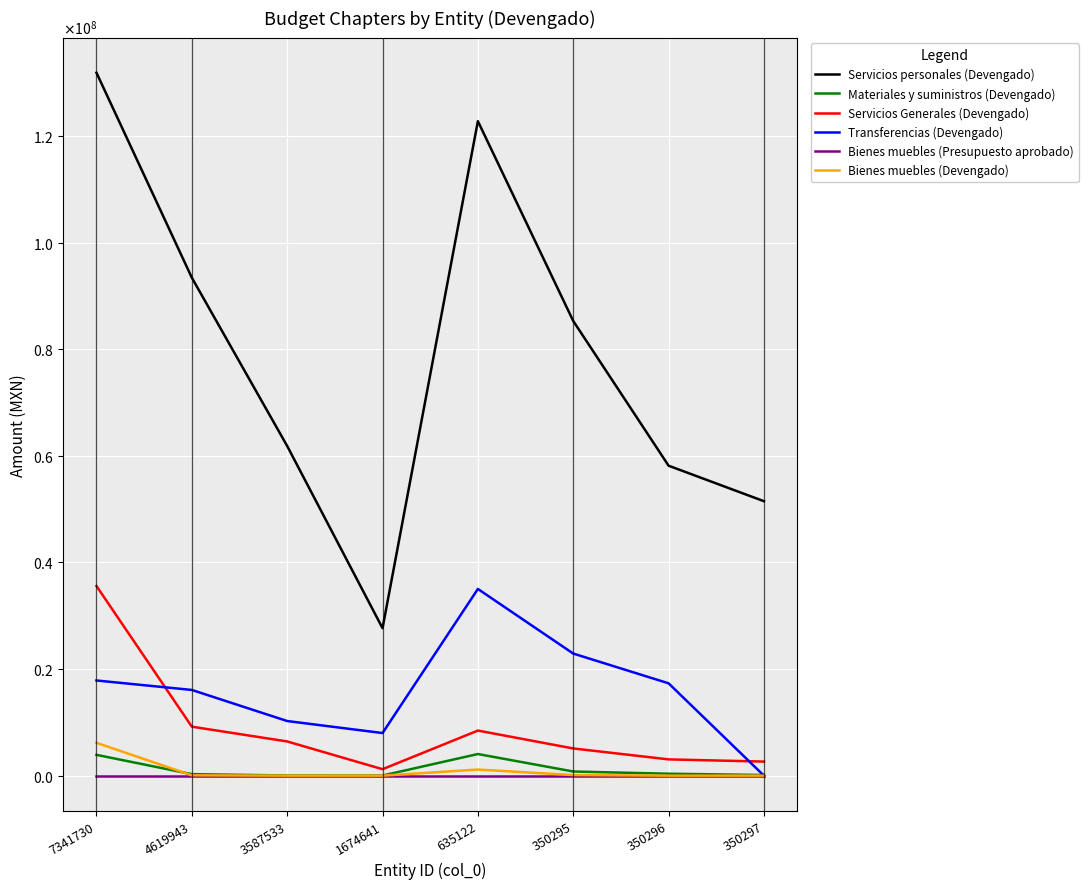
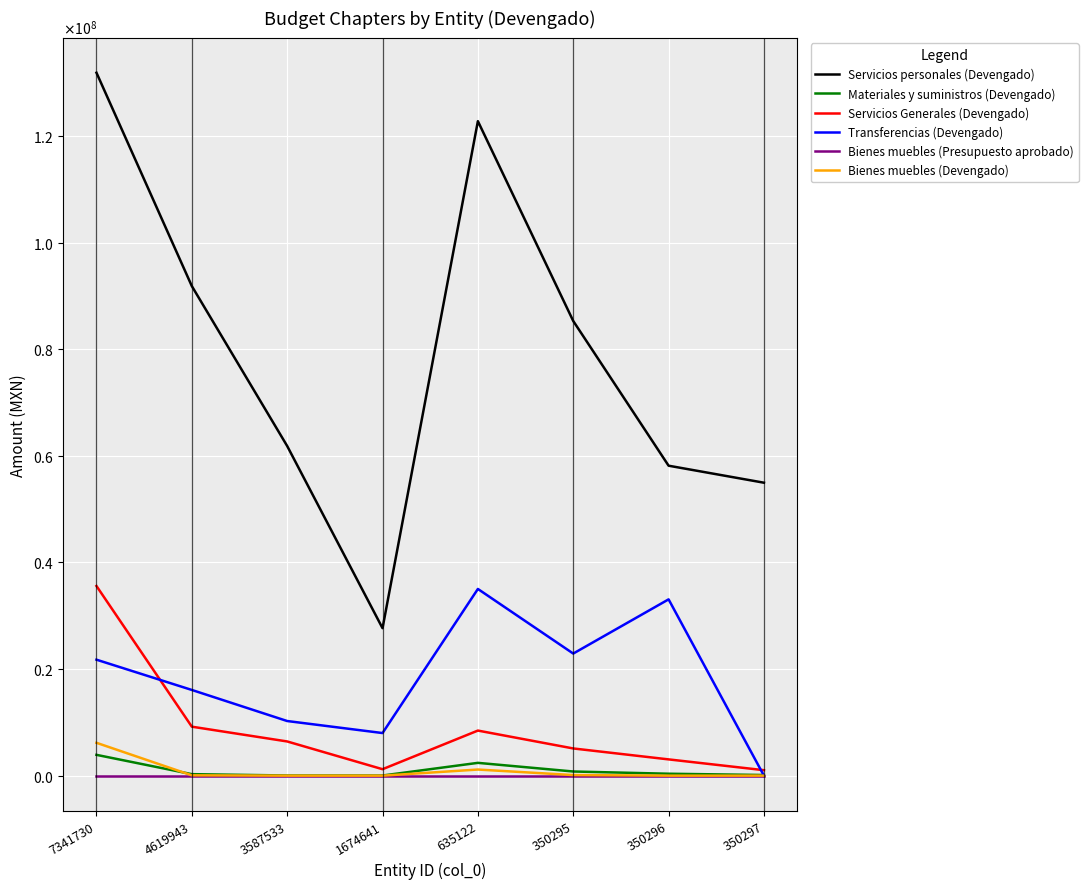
  {
    "Servicios personales (Devengado)": {
      "7341730": 132000000,
-     "4619943": 93000000,
+     "4619943": 92000000,
      "3587533": 62000000,
      "1674641": 28000000,
      "635122": 123000000,
      "350295": 85000000,
      "350296": 58000000,
-     "350297": 51000000
+     "350297": 55000000
    },
    "Materiales y suministros (Devengado)": {
      "7341730": 4000000,
-     "635122": 4000000,
+     "635122": 2000000,
      "350295": 1000000
    },
    "Servicios Generales (Devengado)": {
      "7341730": 36000000,
      "4619943": 9000000,
      "3587533": 6000000,
      "1674641": 1000000,
      "635122": 8000000,
      "350295": 5000000,
      "350296": 3000000,
-     "350297": 3000000
+     "350297": 1000000
    },
    "Transferencias (Devengado)": {
-     "7341730": 18000000,
+     "7341730": 22000000,
      "4619943": 16000000,
      "3587533": 10000000,
      "1674641": 8000000,
      "635122": 35000000,
      "350295": 23000000,
-     "350296": 17000000
+     "350296": 33000000
    },
    "Bienes muebles (Presupuesto aprobado)": {
      "7341730": 0,
      "635122": 0
    },
    "Bienes muebles (Devengado)": {
      "7341730": 6000000,
      "635122": 1000000
    }
  }
